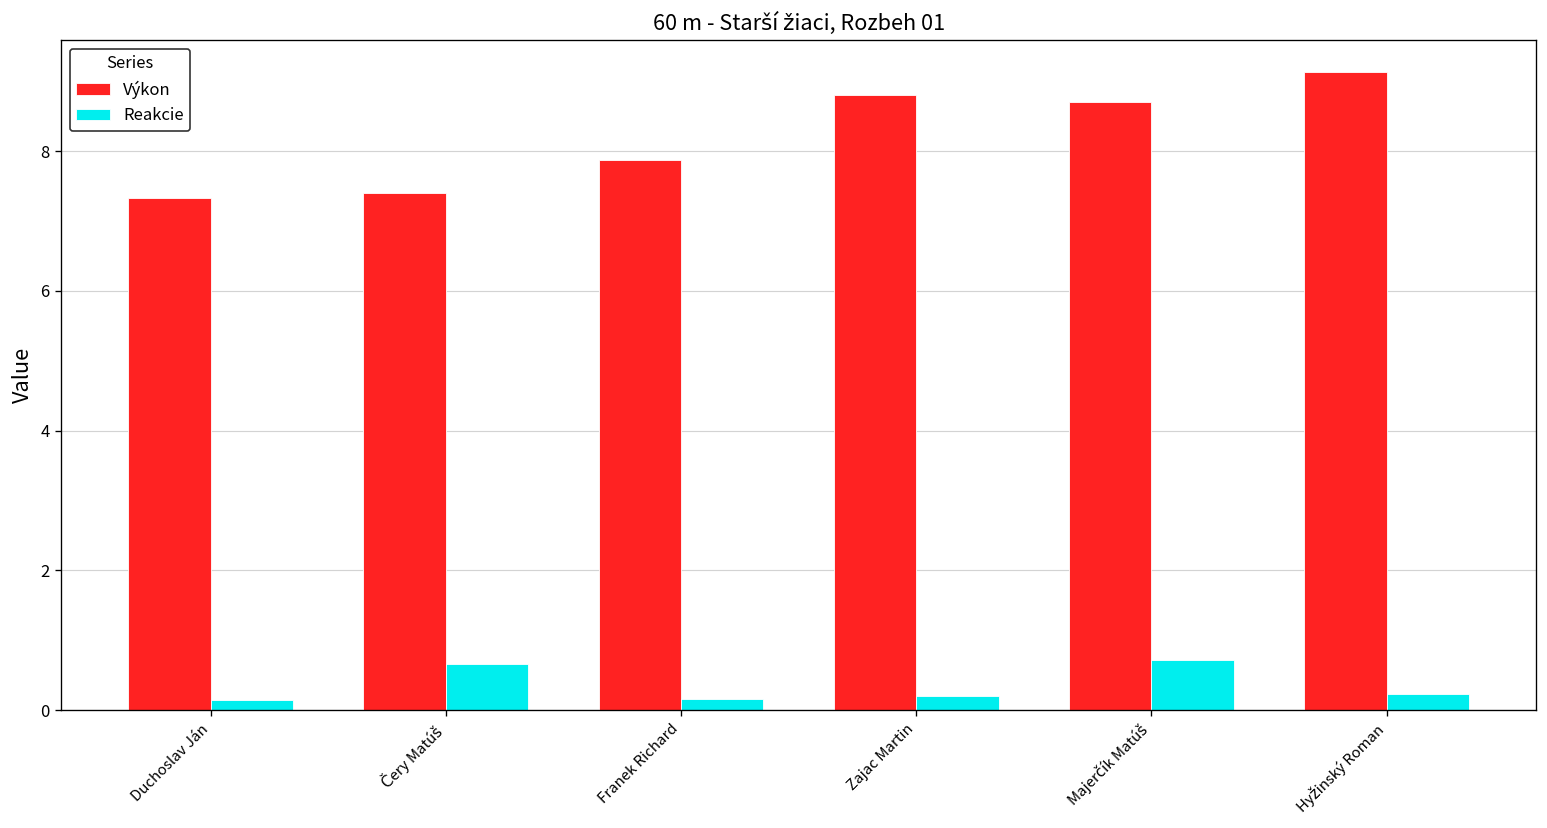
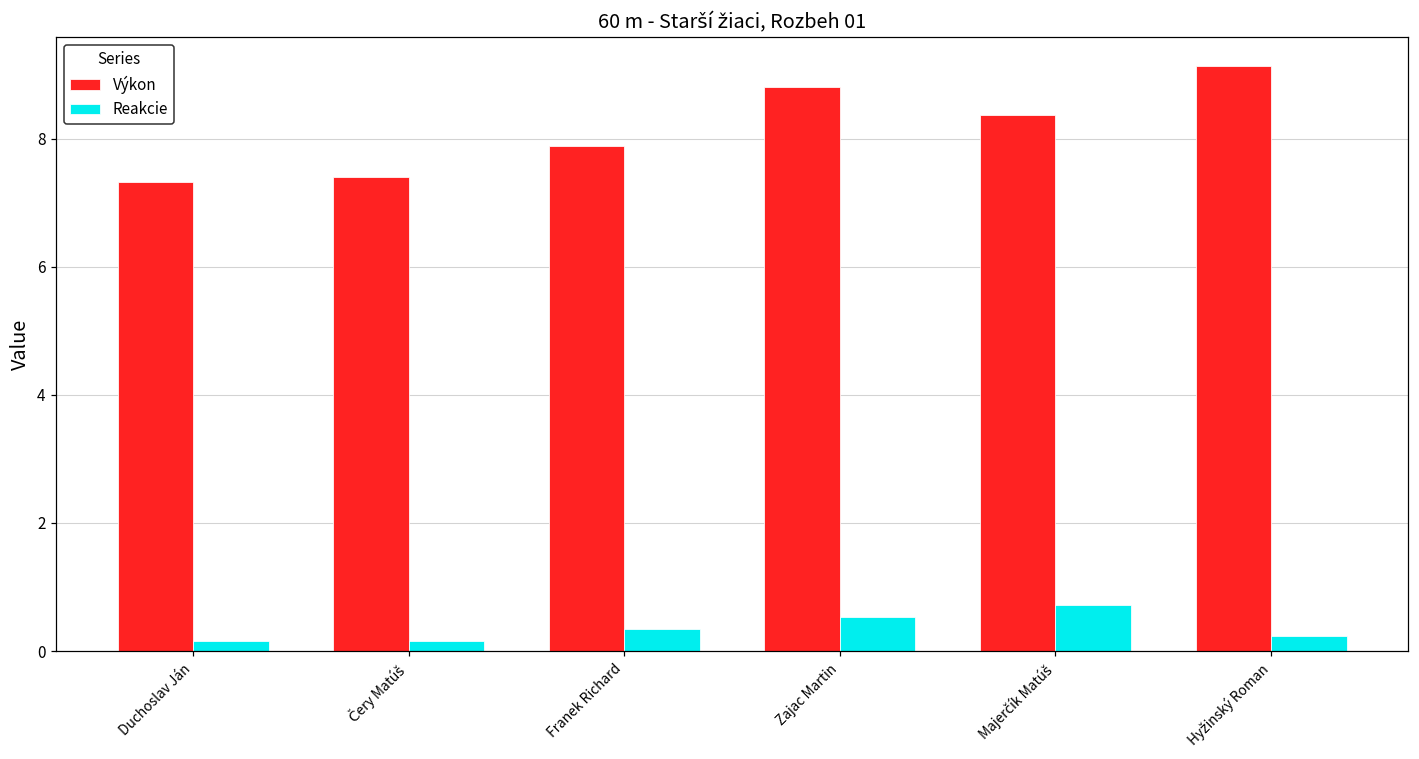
  {
    "Výkon": {
      "Duchoslav Ján": 7.3,
      "Čery Matúš": 7.4,
      "Franek Richard": 7.9,
      "Zajac Martin": 8.8,
-     "Majerčík Matúš": 8.7,
+     "Majerčík Matúš": 8.4,
      "Hyžinský Roman": 9.1
    },
    "Reakcie": {
      "Duchoslav Ján": 0.2,
-     "Čery Matúš": 0.7,
-     "Franek Richard": 0.2,
-     "Zajac Martin": 0.2,
+     "Čery Matúš": 0.2,
+     "Franek Richard": 0.3,
+     "Zajac Martin": 0.5,
      "Majerčík Matúš": 0.7,
      "Hyžinský Roman": 0.2
    }
  }
